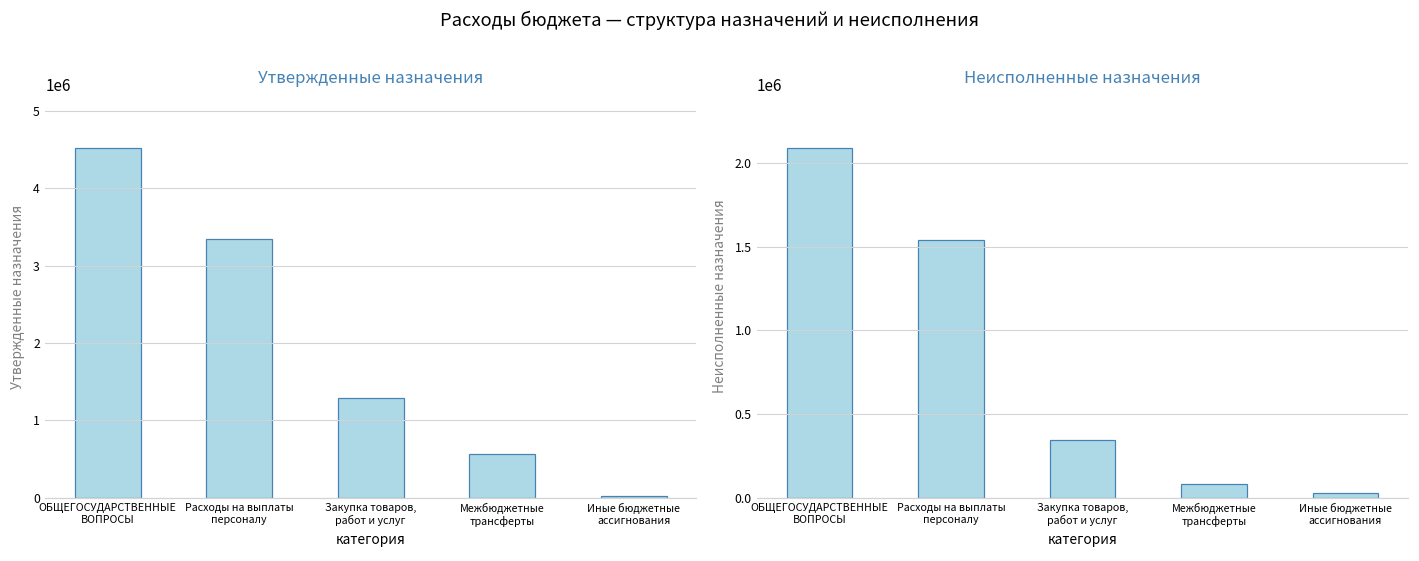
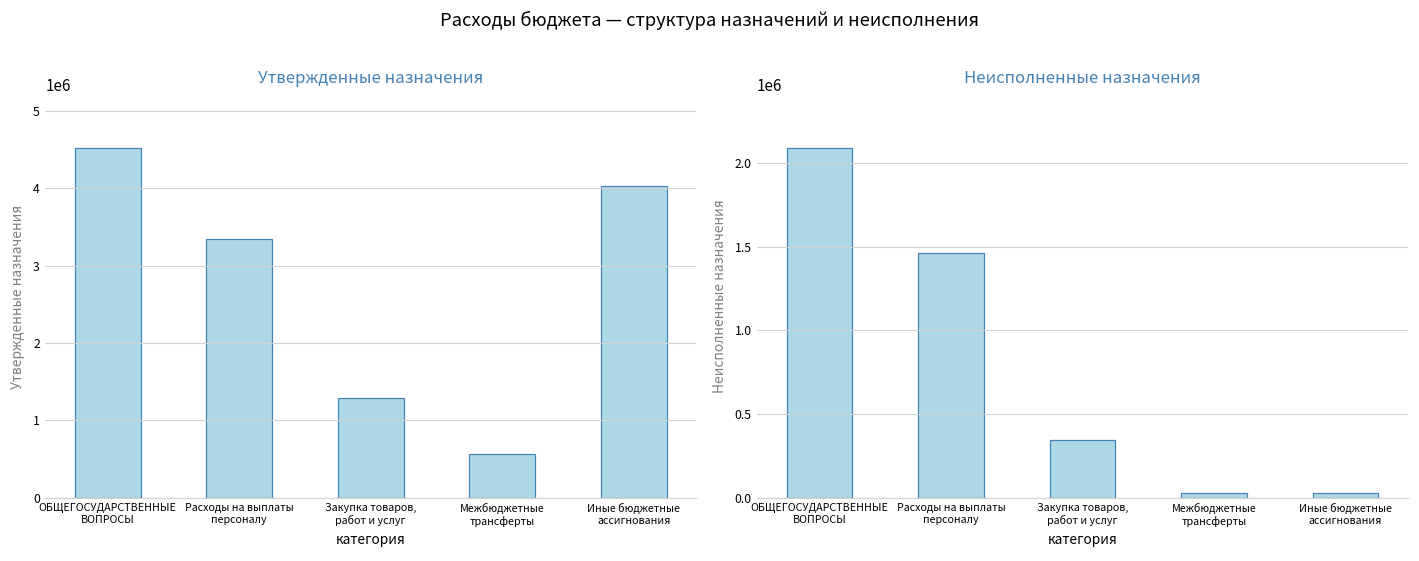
  {
    "Утвержденные назначения": {
      "ОБЩЕГОСУДАРСТВЕННЫЕ ВОПРОСЫ": 4500000,
      "Расходы на выплаты персоналу": 3300000,
      "Закупка товаров, работ и услуг": 1300000,
      "Межбюджетные трансферты": 600000,
-     "Иные бюджетные ассигнования": 0
+     "Иные бюджетные ассигнования": 4000000
    },
    "Неисполненные назначения": {
      "ОБЩЕГОСУДАРСТВЕННЫЕ ВОПРОСЫ": 2090000,
-     "Расходы на выплаты персоналу": 1540000,
+     "Расходы на выплаты персоналу": 1460000,
      "Закупка товаров, работ и услуг": 340000,
-     "Межбюджетные трансферты": 80000,
+     "Межбюджетные трансферты": 30000,
      "Иные бюджетные ассигнования": 30000
    }
  }
